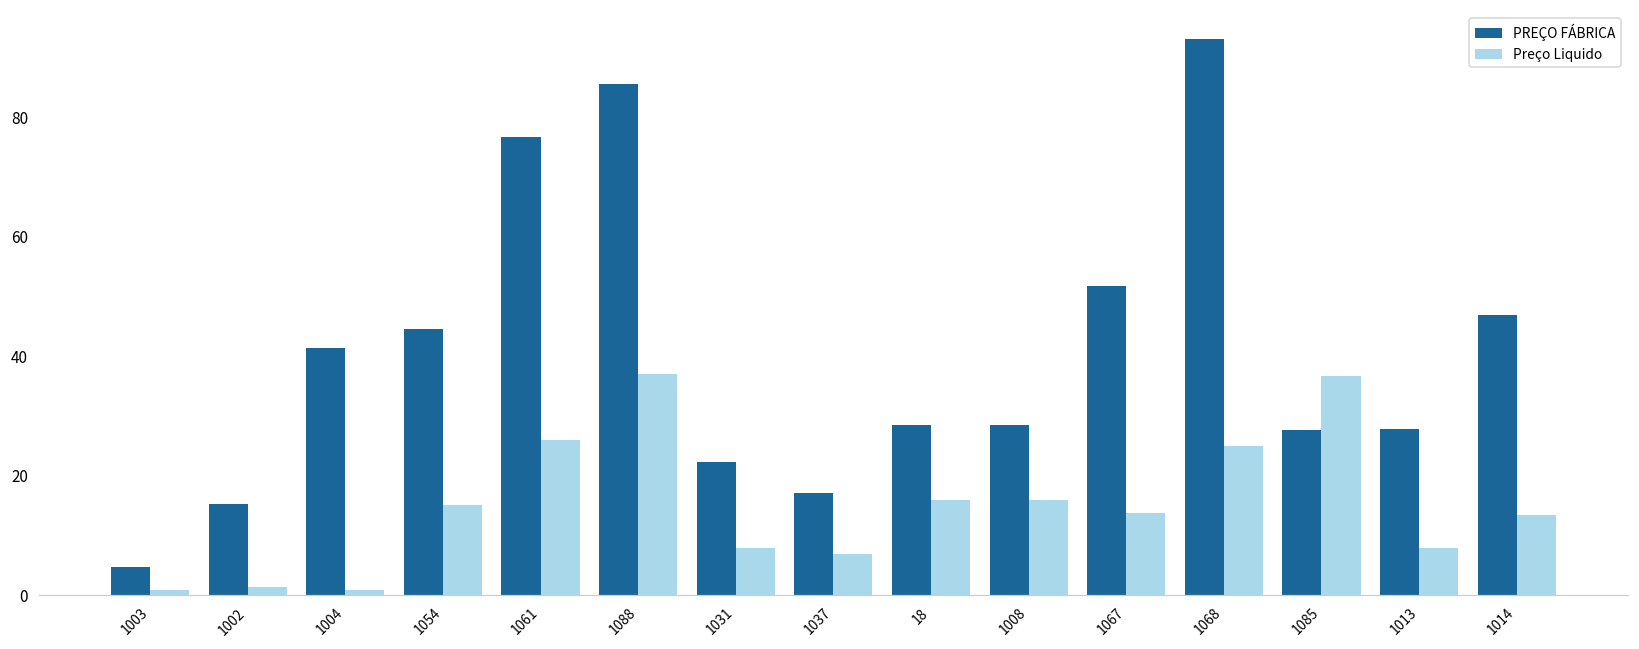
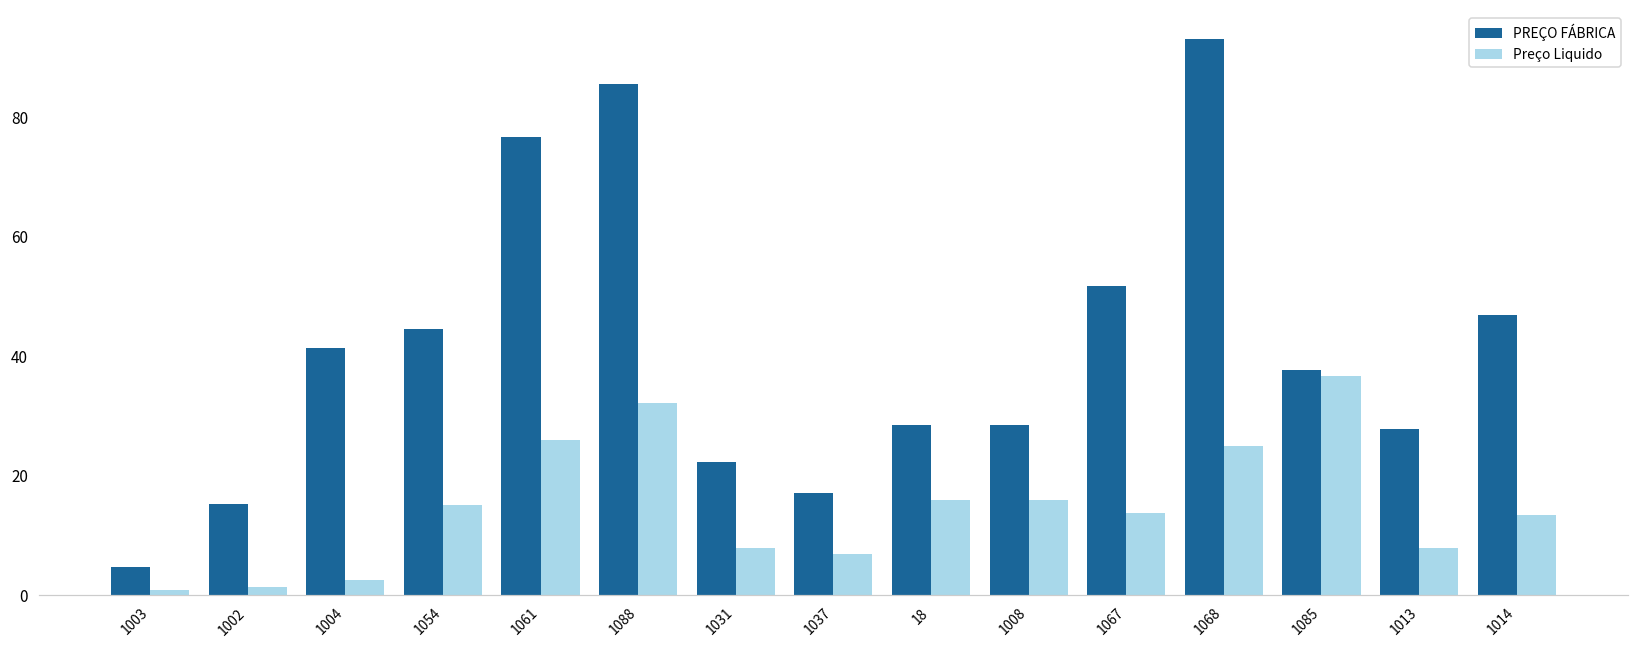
  {
    "PREÇO FÁBRICA": {
      "1003": 5,
      "1002": 15,
      "1004": 41,
      "1054": 44,
      "1061": 77,
      "1088": 86,
      "1031": 22,
      "1037": 17,
      "18": 28,
      "1008": 28,
      "1067": 52,
      "1068": 93,
-     "1085": 28,
+     "1085": 38,
      "1013": 28,
      "1014": 47
    },
    "Preço Liquido": {
      "1003": 1,
      "1002": 1,
-     "1004": 1,
+     "1004": 3,
      "1054": 15,
      "1061": 26,
-     "1088": 37,
+     "1088": 32,
      "1031": 8,
      "1037": 7,
      "18": 16,
      "1008": 16,
      "1067": 14,
      "1068": 25,
      "1085": 37,
      "1013": 8,
      "1014": 13
    }
  }
